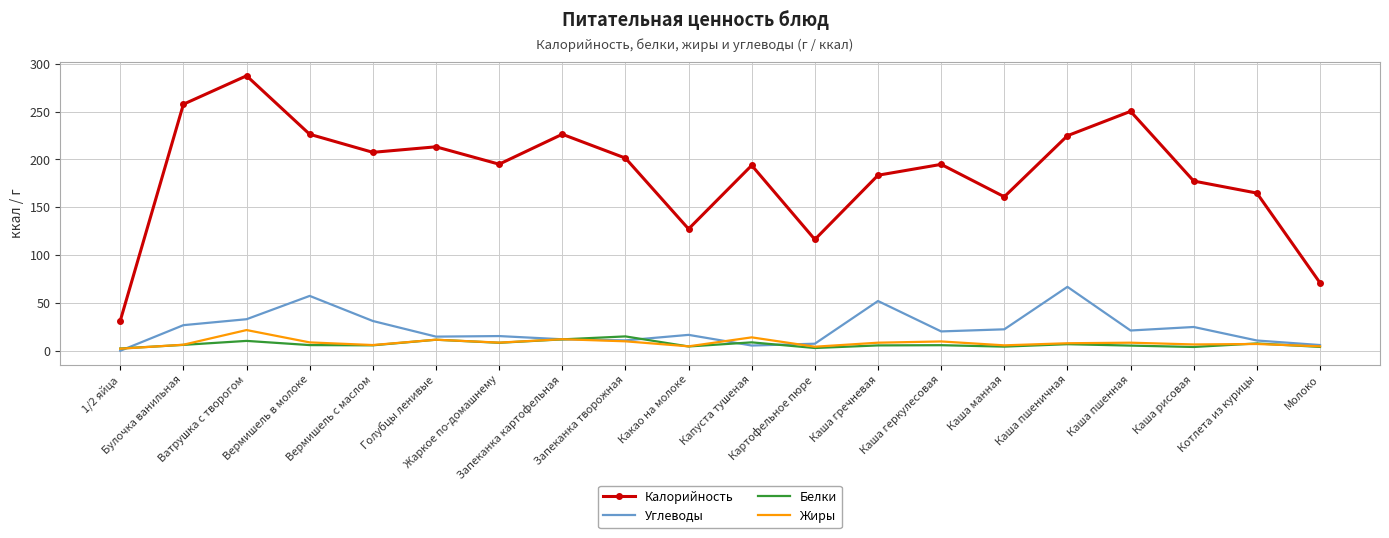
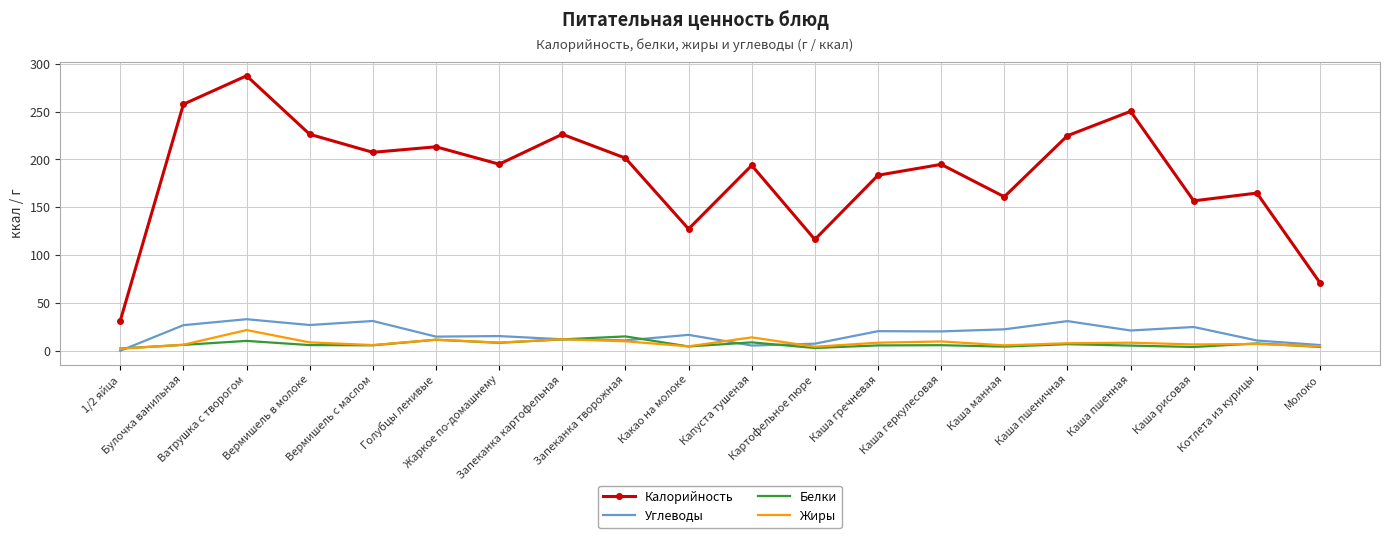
  {
    "Калорийность": {
      "1/2 яйца": 30,
      "Булочка ванильная": 260,
      "Ватрушка с творогом": 290,
      "Вермишель в молоке": 230,
      "Вермишель с маслом": 210,
      "Голубцы ленивые": 210,
      "Жаркое по-домашнему": 190,
      "Запеканка картофельная": 230,
      "Запеканка творожная": 200,
      "Какао на молоке": 130,
      "Капуста тушеная": 190,
      "Картофельное пюре": 120,
      "Каша гречневая": 180,
      "Каша геркулесовая": 190,
      "Каша манная": 160,
      "Каша пшеничная": 220,
      "Каша пшенная": 250,
-     "Каша рисовая": 180,
+     "Каша рисовая": 160,
      "Котлета из курицы": 160,
      "Молоко": 70
    },
    "Углеводы": {
      "Булочка ванильная": 30,
      "Ватрушка с творогом": 30,
-     "Вермишель в молоке": 60,
+     "Вермишель в молоке": 30,
      "Вермишель с маслом": 30,
      "Голубцы ленивые": 10,
      "Жаркое по-домашнему": 20,
      "Какао на молоке": 20,
      "Капуста тушеная": 10,
      "Картофельное пюре": 10,
-     "Каша гречневая": 50,
+     "Каша гречневая": 20,
      "Каша геркулесовая": 20,
      "Каша манная": 20,
-     "Каша пшеничная": 70,
+     "Каша пшеничная": 30,
      "Каша пшенная": 20,
      "Каша рисовая": 30,
      "Котлета из курицы": 10
    },
    "Белки": {
      "Ватрушка с творогом": 10,
      "Вермишель в молоке": 10,
      "Запеканка творожная": 20,
      "Капуста тушеная": 10,
      "Каша гречневая": 10,
      "Каша геркулесовая": 10,
      "Каша пшенная": 10
    },
    "Жиры": {
      "Ватрушка с творогом": 20,
      "Вермишель в молоке": 10,
      "Капуста тушеная": 10,
      "Каша гречневая": 10,
      "Каша геркулесовая": 10,
      "Каша пшенная": 10
    }
  }
